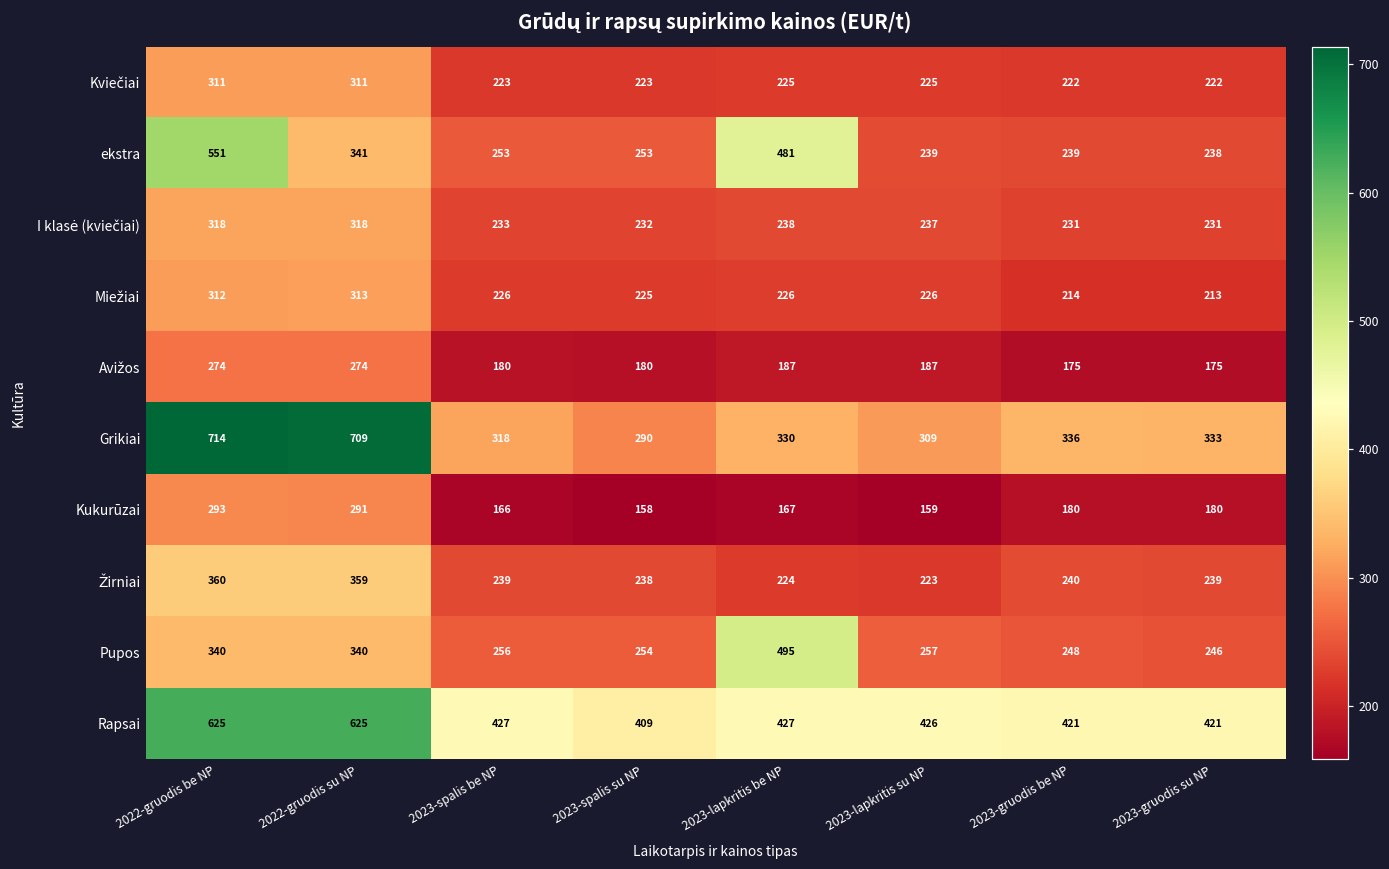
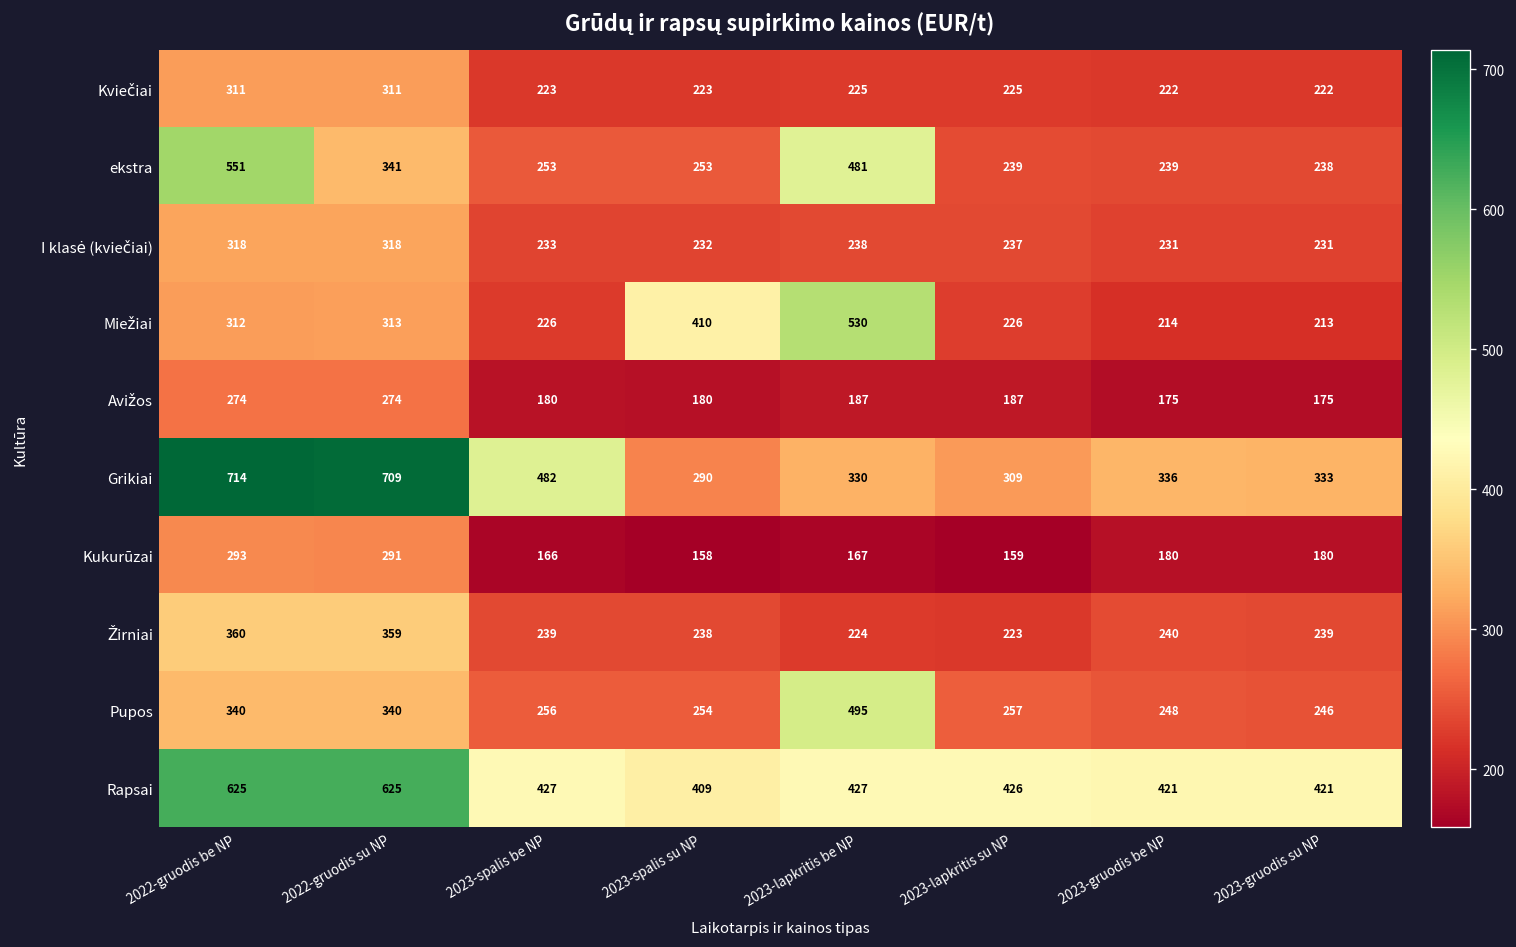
  {
    "Kviečiai": {
      "2022-gruodis be NP": 311,
      "2022-gruodis su NP": 311,
      "2023-spalis be NP": 223,
      "2023-spalis su NP": 223,
      "2023-lapkritis be NP": 225,
      "2023-lapkritis su NP": 225,
      "2023-gruodis be NP": 222,
      "2023-gruodis su NP": 222
    },
    "ekstra": {
      "2022-gruodis be NP": 551,
      "2022-gruodis su NP": 341,
      "2023-spalis be NP": 253,
      "2023-spalis su NP": 253,
      "2023-lapkritis be NP": 481,
      "2023-lapkritis su NP": 239,
      "2023-gruodis be NP": 239,
      "2023-gruodis su NP": 238
    },
    "I klasė (kviečiai)": {
      "2022-gruodis be NP": 318,
      "2022-gruodis su NP": 318,
      "2023-spalis be NP": 233,
      "2023-spalis su NP": 232,
      "2023-lapkritis be NP": 238,
      "2023-lapkritis su NP": 237,
      "2023-gruodis be NP": 231,
      "2023-gruodis su NP": 231
    },
    "Miežiai": {
      "2022-gruodis be NP": 312,
      "2022-gruodis su NP": 313,
      "2023-spalis be NP": 226,
-     "2023-spalis su NP": 225,
-     "2023-lapkritis be NP": 226,
+     "2023-spalis su NP": 410,
+     "2023-lapkritis be NP": 530,
      "2023-lapkritis su NP": 226,
      "2023-gruodis be NP": 214,
      "2023-gruodis su NP": 213
    },
    "Avižos": {
      "2022-gruodis be NP": 274,
      "2022-gruodis su NP": 274,
      "2023-spalis be NP": 180,
      "2023-spalis su NP": 180,
      "2023-lapkritis be NP": 187,
      "2023-lapkritis su NP": 187,
      "2023-gruodis be NP": 175,
      "2023-gruodis su NP": 175
    },
    "Grikiai": {
      "2022-gruodis be NP": 714,
      "2022-gruodis su NP": 709,
-     "2023-spalis be NP": 318,
+     "2023-spalis be NP": 482,
      "2023-spalis su NP": 290,
      "2023-lapkritis be NP": 330,
      "2023-lapkritis su NP": 309,
      "2023-gruodis be NP": 336,
      "2023-gruodis su NP": 333
    },
    "Kukurūzai": {
      "2022-gruodis be NP": 293,
      "2022-gruodis su NP": 291,
      "2023-spalis be NP": 166,
      "2023-spalis su NP": 158,
      "2023-lapkritis be NP": 167,
      "2023-lapkritis su NP": 159,
      "2023-gruodis be NP": 180,
      "2023-gruodis su NP": 180
    },
    "Žirniai": {
      "2022-gruodis be NP": 360,
      "2022-gruodis su NP": 359,
      "2023-spalis be NP": 239,
      "2023-spalis su NP": 238,
      "2023-lapkritis be NP": 224,
      "2023-lapkritis su NP": 223,
      "2023-gruodis be NP": 240,
      "2023-gruodis su NP": 239
    },
    "Pupos": {
      "2022-gruodis be NP": 340,
      "2022-gruodis su NP": 340,
      "2023-spalis be NP": 256,
      "2023-spalis su NP": 254,
      "2023-lapkritis be NP": 495,
      "2023-lapkritis su NP": 257,
      "2023-gruodis be NP": 248,
      "2023-gruodis su NP": 246
    },
    "Rapsai": {
      "2022-gruodis be NP": 625,
      "2022-gruodis su NP": 625,
      "2023-spalis be NP": 427,
      "2023-spalis su NP": 409,
      "2023-lapkritis be NP": 427,
      "2023-lapkritis su NP": 426,
      "2023-gruodis be NP": 421,
      "2023-gruodis su NP": 421
    }
  }
